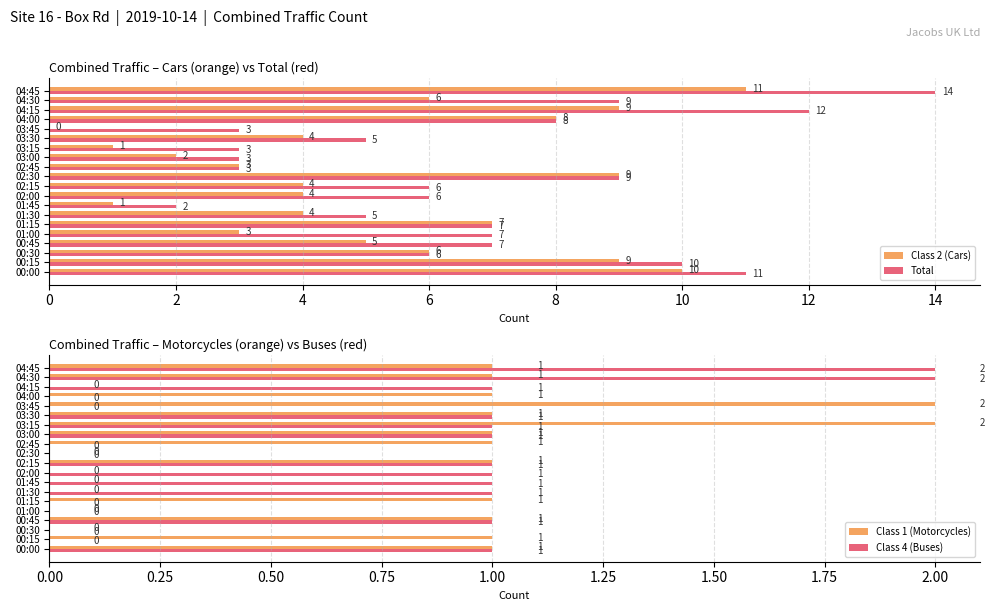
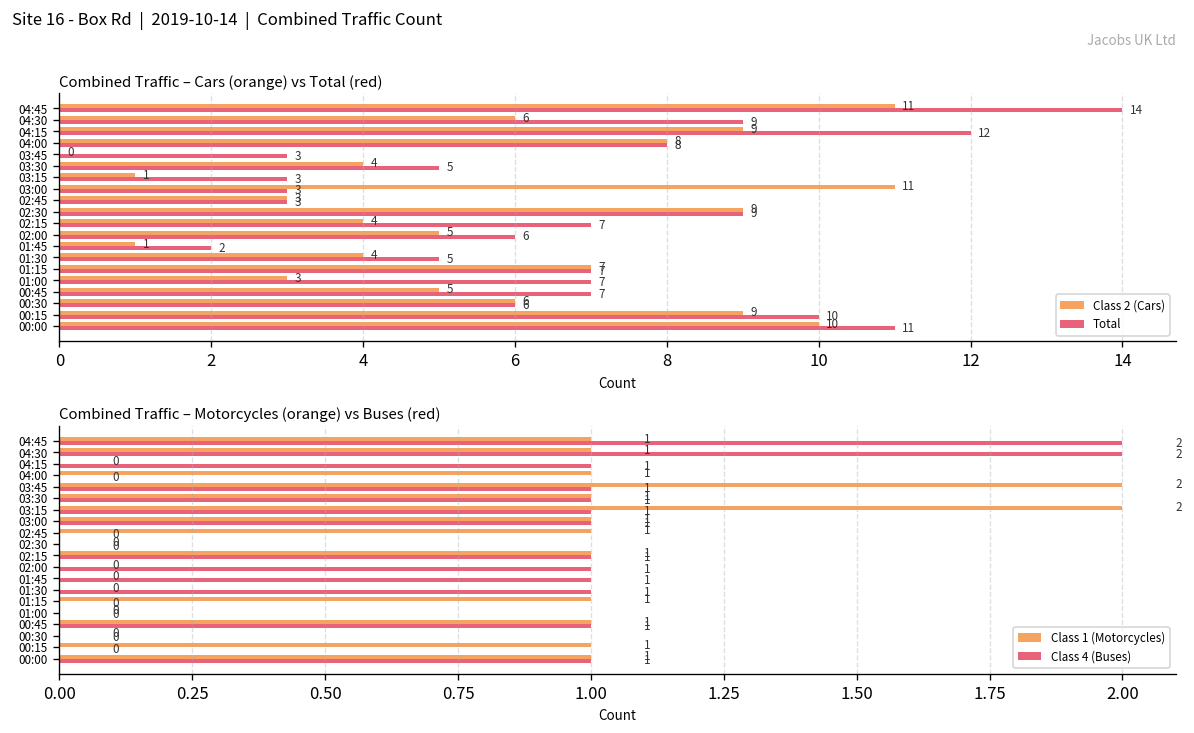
  {
    "Combined Traffic – Cars (orange) vs Total (red)": {
      "Class 2 (Cars)": {
        "04:45": 11,
        "04:30": 6,
        "03:45": 0,
        "03:30": 4,
        "03:15": 1,
-       "03:00": 2,
+       "03:00": 11,
        "02:15": 4,
-       "02:00": 4,
+       "02:00": 5,
        "01:45": 1,
        "01:30": 4,
        "01:00": 3,
        "00:45": 5,
        "00:15": 9
      },
      "Total": {
        "04:45": 14,
        "04:15": 12,
        "03:45": 3,
        "03:30": 5,
        "03:15": 3,
-       "02:15": 6,
+       "02:15": 7,
        "02:00": 6,
        "01:45": 2,
        "01:30": 5,
        "01:00": 7,
        "00:45": 7,
        "00:00": 11
      }
    },
    "Combined Traffic – Motorcycles (orange) vs Buses (red)": {
      "Class 1 (Motorcycles)": {
        "04:45": 1.00,
        "04:30": 1.00,
        "04:15": 0.00,
        "04:00": 1.00,
        "03:45": 2.00,
        "03:30": 1.00,
        "03:15": 2.00,
        "03:00": 1.00,
        "02:45": 1.00,
        "02:30": 0.00,
        "02:15": 1.00,
        "02:00": 0.00,
        "01:45": 0.00,
        "01:30": 0.00,
        "01:15": 1.00,
        "01:00": 0.00,
        "00:45": 1.00,
        "00:30": 0.00,
        "00:15": 1.00,
        "00:00": 1.00
      },
      "Class 4 (Buses)": {
-       "03:45": 0
+       "03:45": 1
      }
    }
  }
